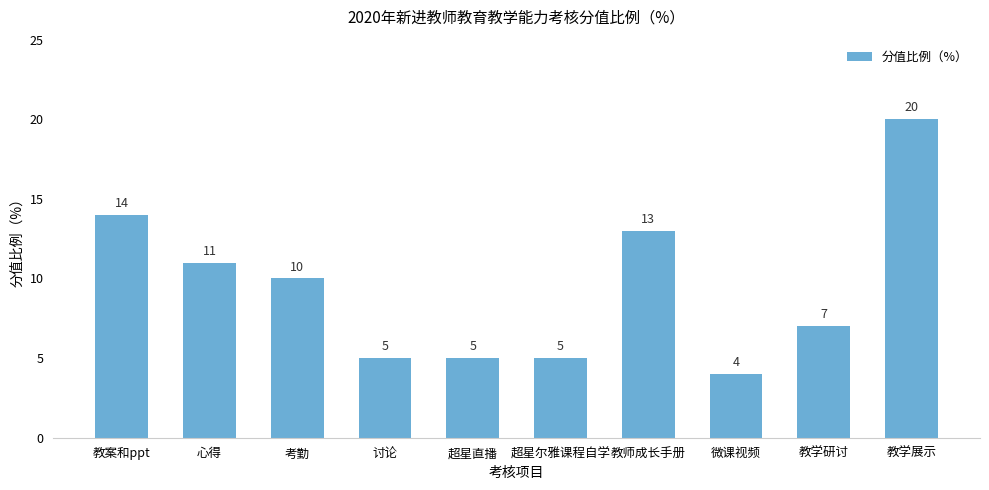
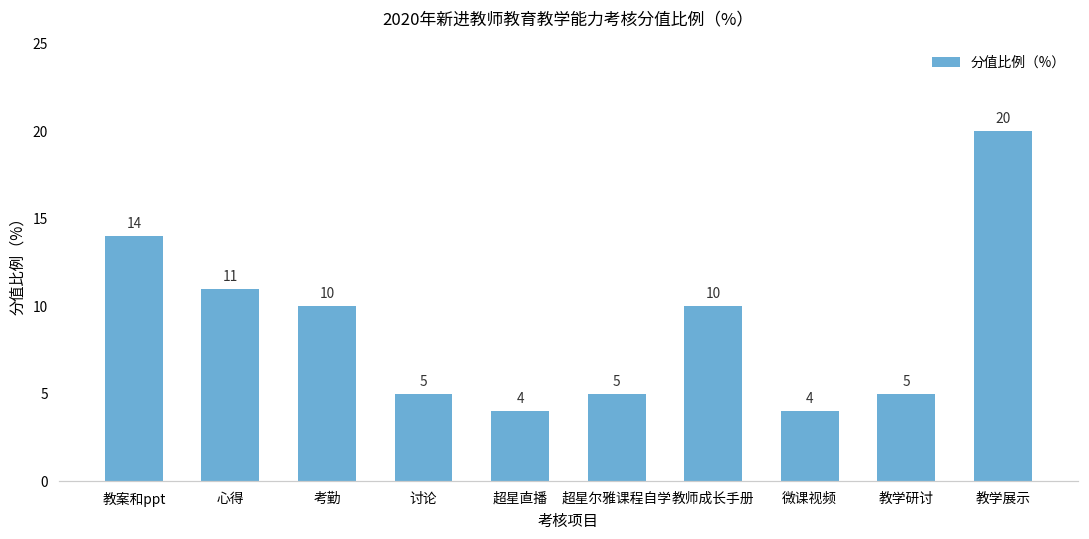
  {
    "教案和ppt": 14,
    "心得": 11,
    "考勤": 10,
    "讨论": 5,
-   "超星直播": 5,
+   "超星直播": 4,
    "超星尔雅课程自学": 5,
-   "教师成长手册": 13,
+   "教师成长手册": 10,
    "微课视频": 4,
-   "教学研讨": 7,
+   "教学研讨": 5,
    "教学展示": 20
  }
